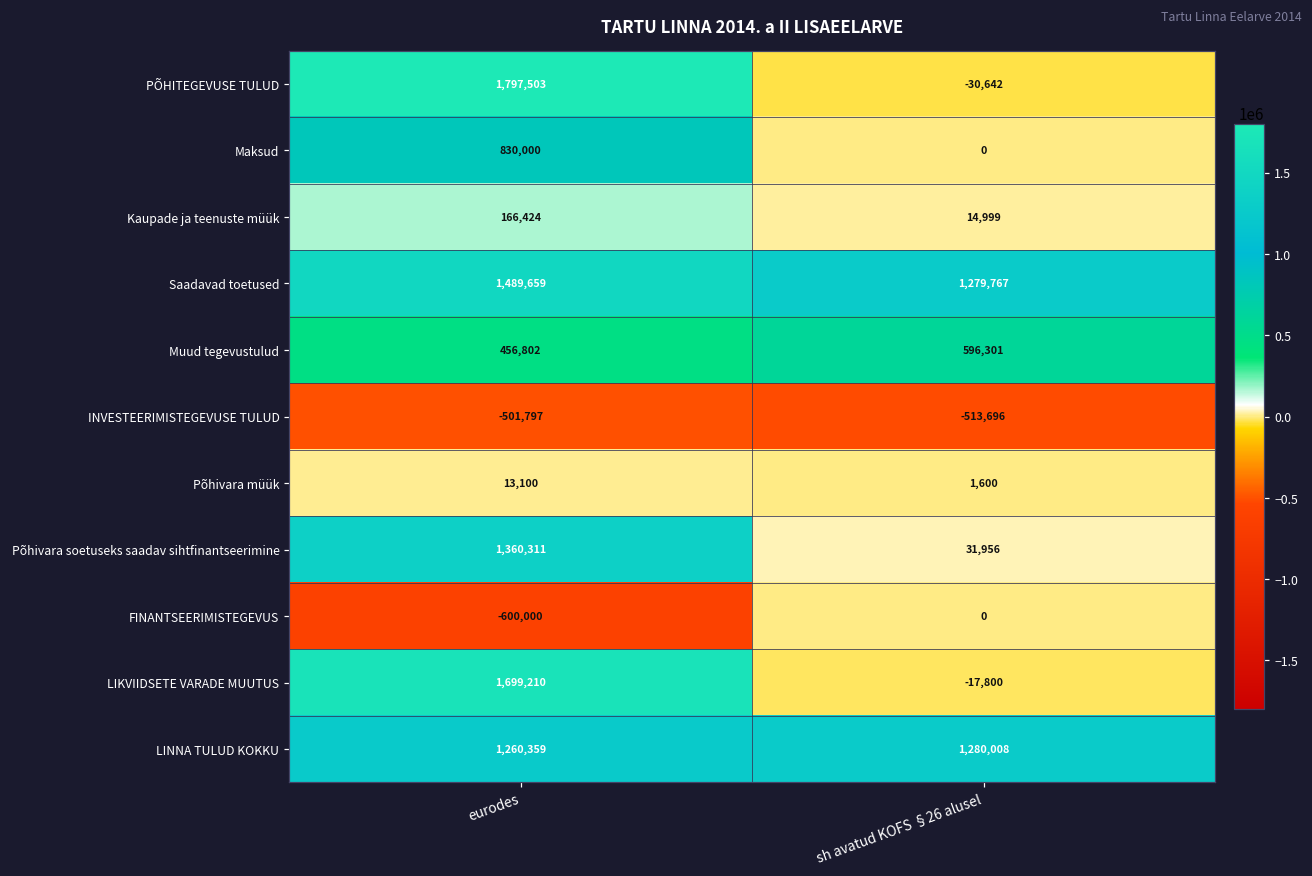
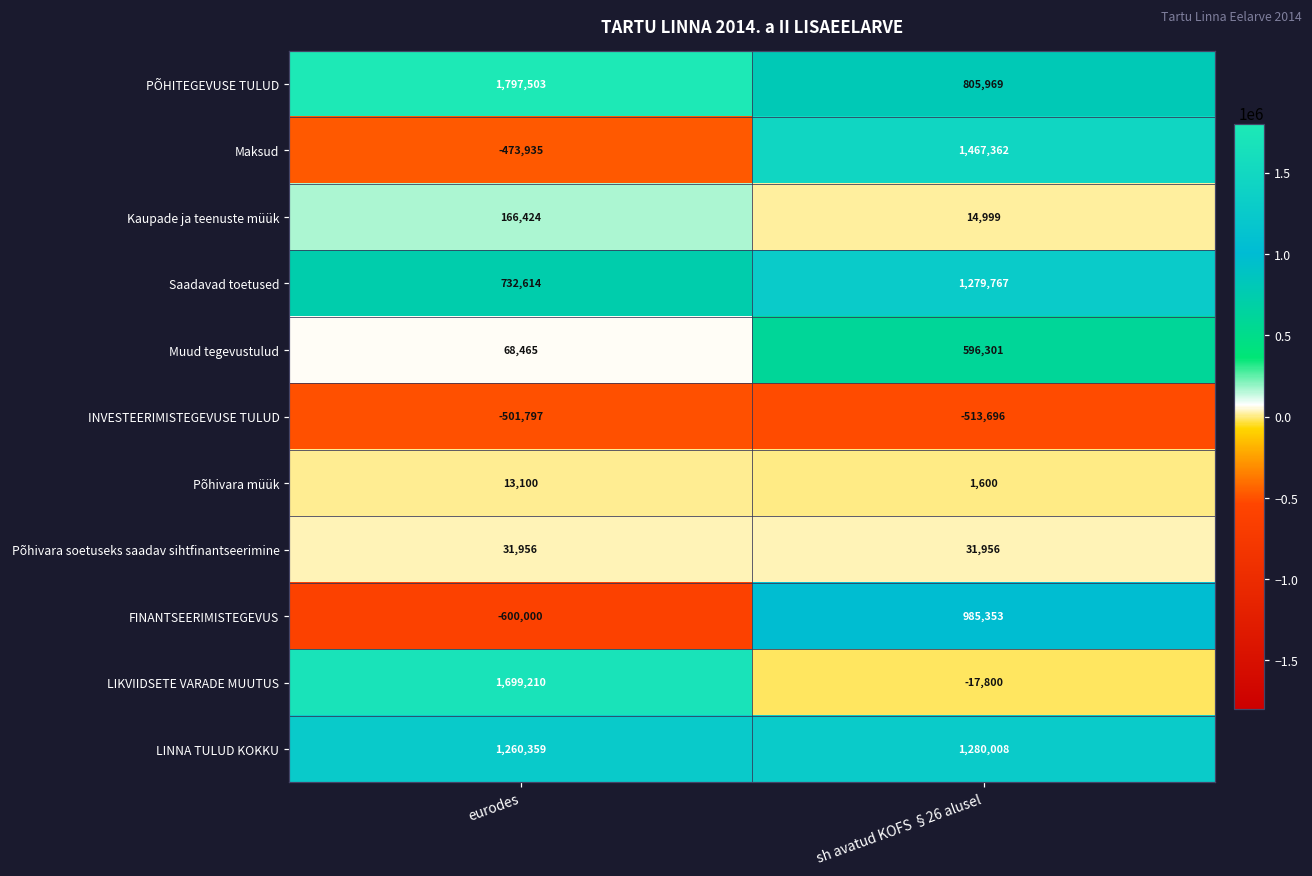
  {
    "PÕHITEGEVUSE TULUD": {
      "eurodes": "1,797,503",
-     "sh avatud KOFS §26 alusel": "-30,642"
+     "sh avatud KOFS §26 alusel": "805,969"
    },
    "Maksud": {
-     "eurodes": "830,000",
-     "sh avatud KOFS §26 alusel": "0"
+     "eurodes": "-473,935",
+     "sh avatud KOFS §26 alusel": "1,467,362"
    },
    "Kaupade ja teenuste müük": {
      "eurodes": "166,424",
      "sh avatud KOFS §26 alusel": "14,999"
    },
    "Saadavad toetused": {
-     "eurodes": "1,489,659",
+     "eurodes": "732,614",
      "sh avatud KOFS §26 alusel": "1,279,767"
    },
    "Muud tegevustulud": {
-     "eurodes": "456,802",
+     "eurodes": "68,465",
      "sh avatud KOFS §26 alusel": "596,301"
    },
    "INVESTEERIMISTEGEVUSE TULUD": {
      "eurodes": "-501,797",
      "sh avatud KOFS §26 alusel": "-513,696"
    },
    "Põhivara müük": {
      "eurodes": "13,100",
      "sh avatud KOFS §26 alusel": "1,600"
    },
    "Põhivara soetuseks saadav sihtfinantseerimine": {
-     "eurodes": "1,360,311",
+     "eurodes": "31,956",
      "sh avatud KOFS §26 alusel": "31,956"
    },
    "FINANTSEERIMISTEGEVUS": {
      "eurodes": "-600,000",
-     "sh avatud KOFS §26 alusel": "0"
+     "sh avatud KOFS §26 alusel": "985,353"
    },
    "LIKVIIDSETE VARADE MUUTUS": {
      "eurodes": "1,699,210",
      "sh avatud KOFS §26 alusel": "-17,800"
    },
    "LINNA TULUD KOKKU": {
      "eurodes": "1,260,359",
      "sh avatud KOFS §26 alusel": "1,280,008"
    }
  }
